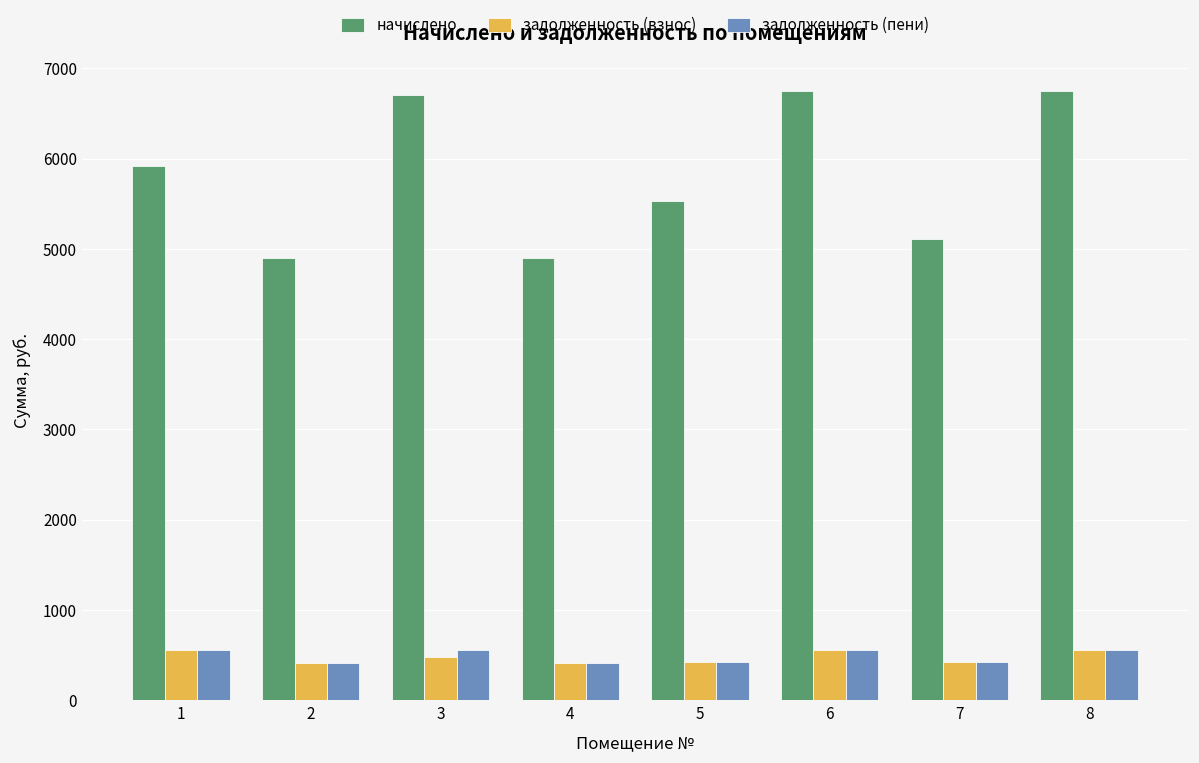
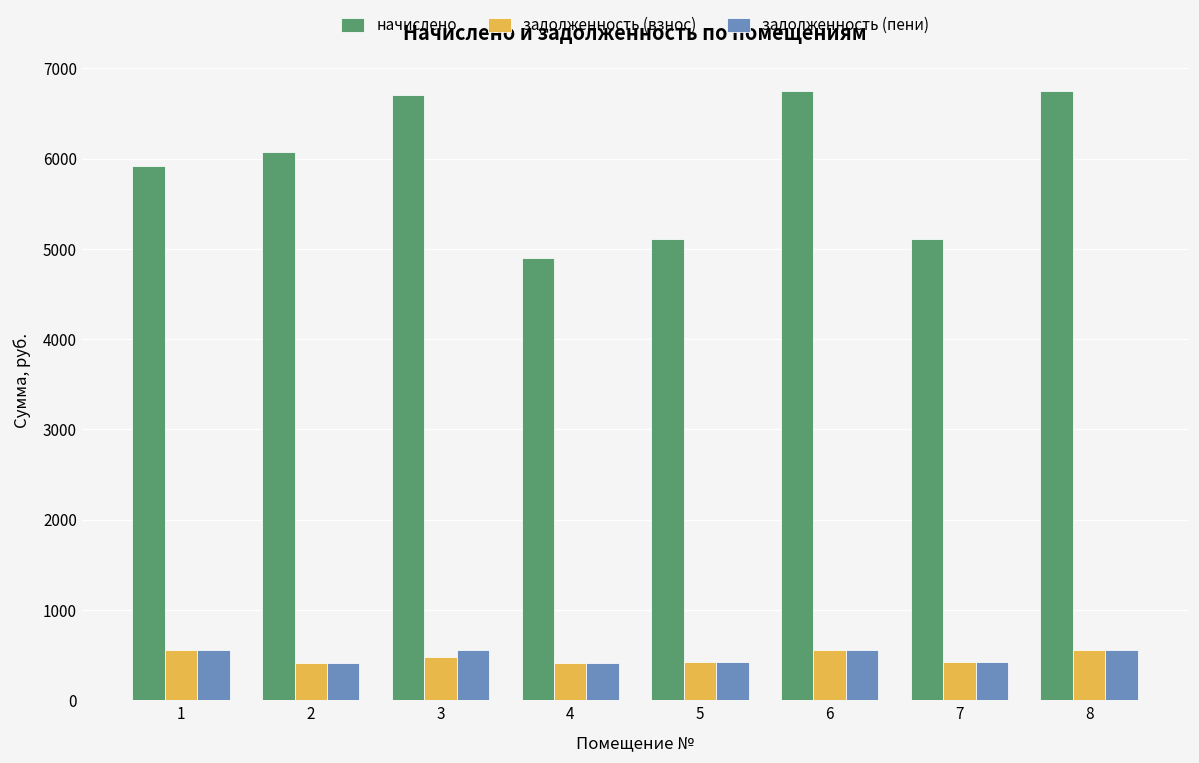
  {
    "начислено": {
      "1": 5900,
-     "2": 4900,
+     "2": 6100,
      "3": 6700,
      "4": 4900,
-     "5": 5500,
+     "5": 5100,
      "6": 6700,
      "7": 5100,
      "8": 6700
    },
    "задолженность (взнос)": {
      "1": 600,
      "2": 400,
      "3": 500,
      "4": 400,
      "5": 400,
      "6": 600,
      "7": 400,
      "8": 600
    },
    "задолженность (пени)": {
      "1": 600,
      "2": 400,
      "3": 600,
      "4": 400,
      "5": 400,
      "6": 600,
      "7": 400,
      "8": 600
    }
  }
